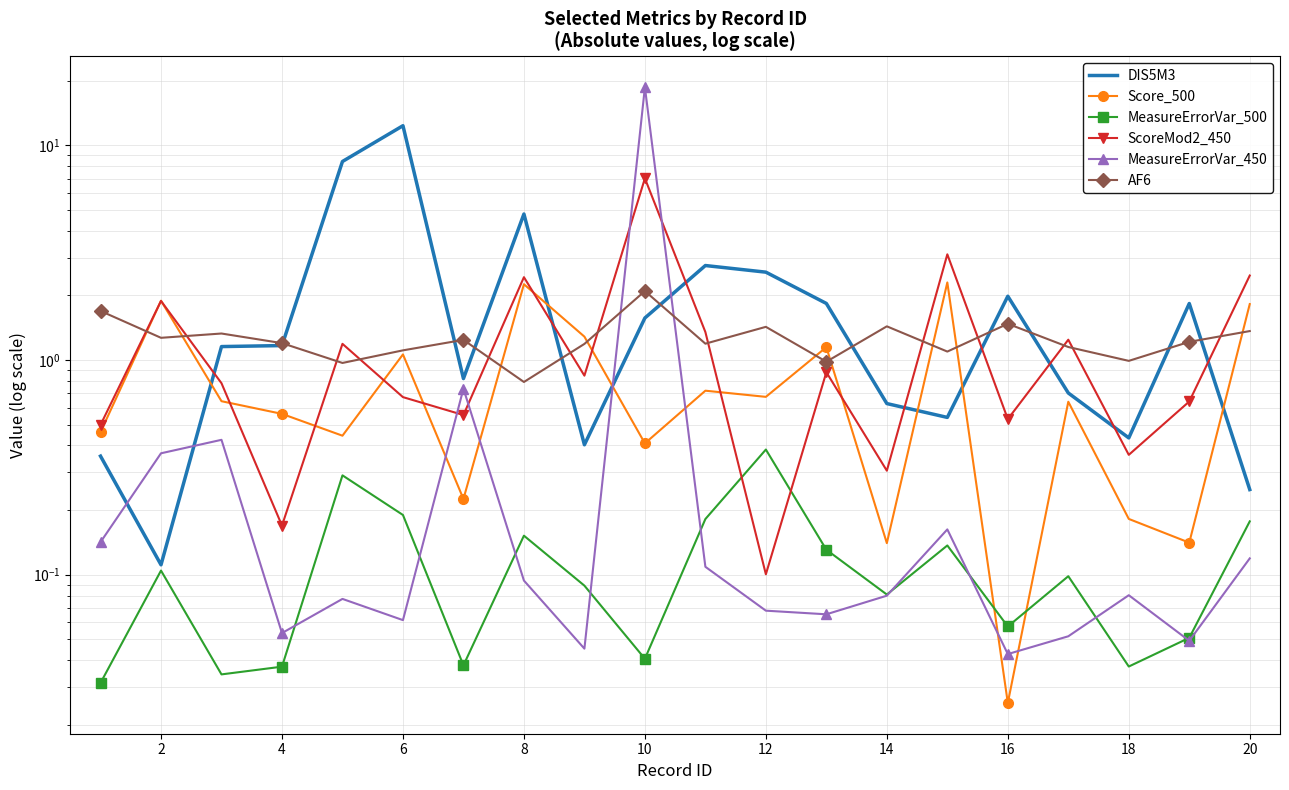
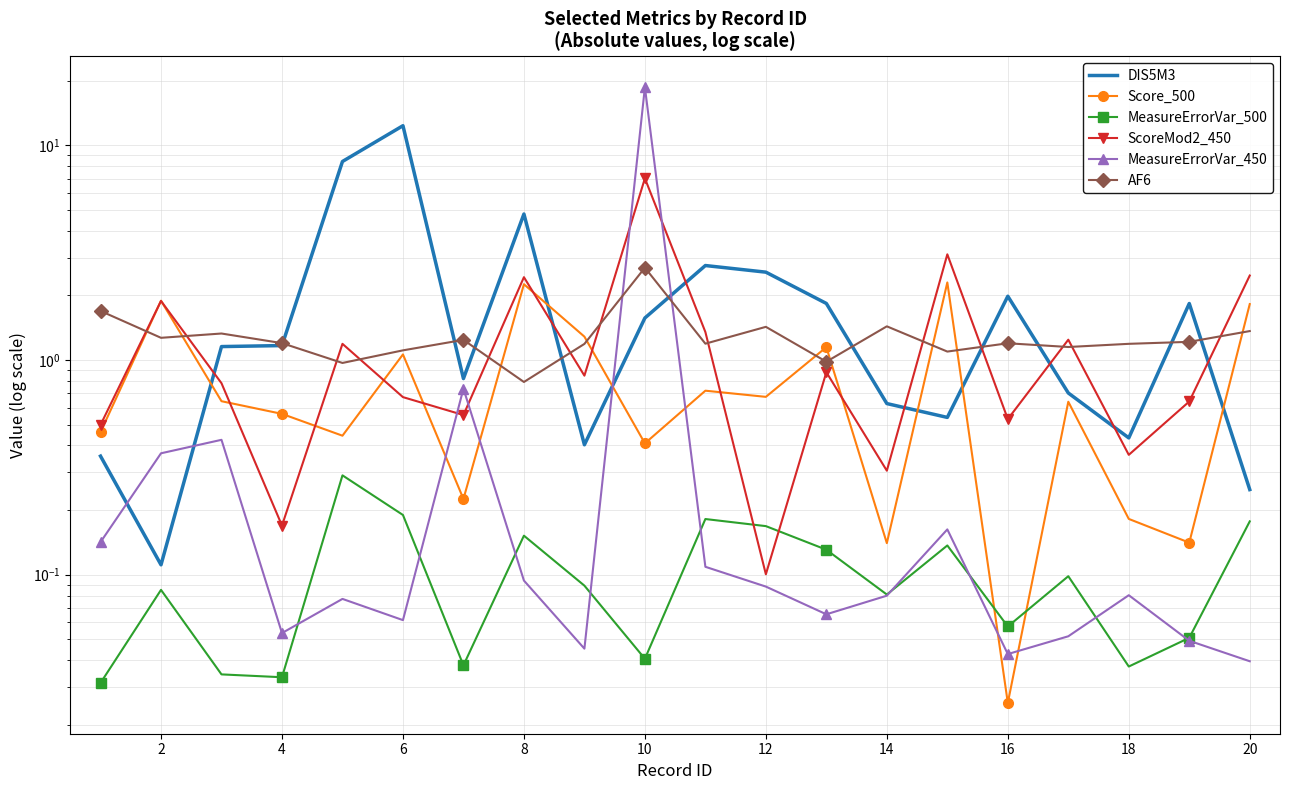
  {
    "DIS5M3": {
      "2": 0.11,
      "6": 12,
      "8": 4.8,
      "10": 1.6,
      "12": 2.6,
      "14": 0.63,
      "16": 2.0,
      "18": 0.43,
      "20": 0.25
    },
    "Score_500": {
      "4": 0.56,
      "6": 1.1,
      "8": 2.3,
      "10": 0.41,
      "12": 0.67,
      "14": 0.14,
      "16": 0.025,
      "18": 0.18,
      "20": 1.8
    },
    "MeasureErrorVar_500": {
-     "2": 0.10,
-     "4": 0.037,
+     "2": 0.085,
+     "4": 0.033,
      "6": 0.19,
      "8": 0.15,
      "10": 0.041,
-     "12": 0.38,
+     "12": 0.17,
      "16": 0.057,
      "18": 0.037,
      "20": 0.18
    },
    "ScoreMod2_450": {
      "4": 0.17,
      "6": 0.67,
      "8": 2.4,
      "10": 7.0,
      "12": 0.10,
      "14": 0.31,
      "16": 0.53,
      "18": 0.36,
      "20": 2.5
    },
    "MeasureErrorVar_450": {
      "2": 0.37,
      "4": 0.053,
      "6": 0.061,
      "8": 0.09,
      "10": 19,
-     "12": 0.068,
+     "12": 0.088,
      "16": 0.043,
      "18": 0.080,
-     "20": 0.12
+     "20": 0.040
    },
    "AF6": {
      "2": 1.3,
      "6": 1.1,
      "8": 0.8,
-     "10": 2.1,
+     "10": 2.7,
      "12": 1.4,
      "14": 1.4,
-     "16": 1.5,
-     "18": 1.0,
+     "16": 1.2,
+     "18": 1.2,
      "20": 1.4
    }
  }
